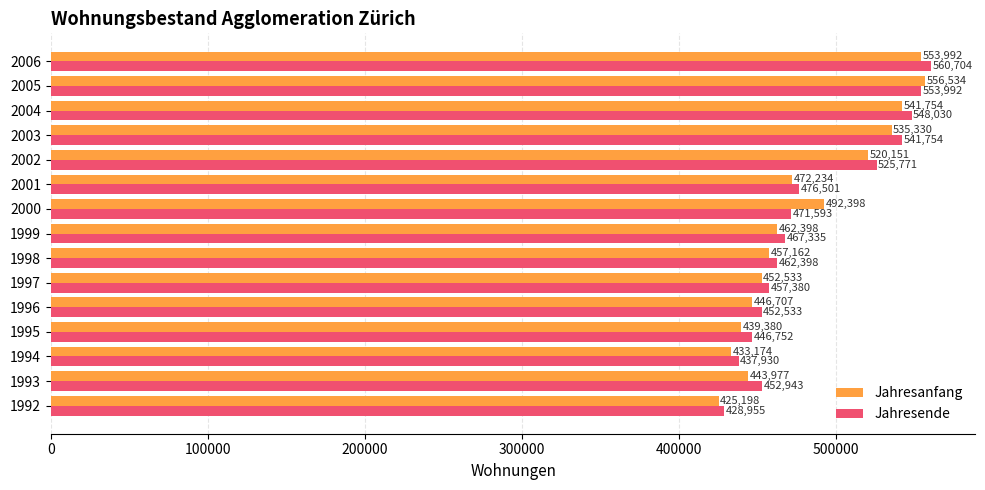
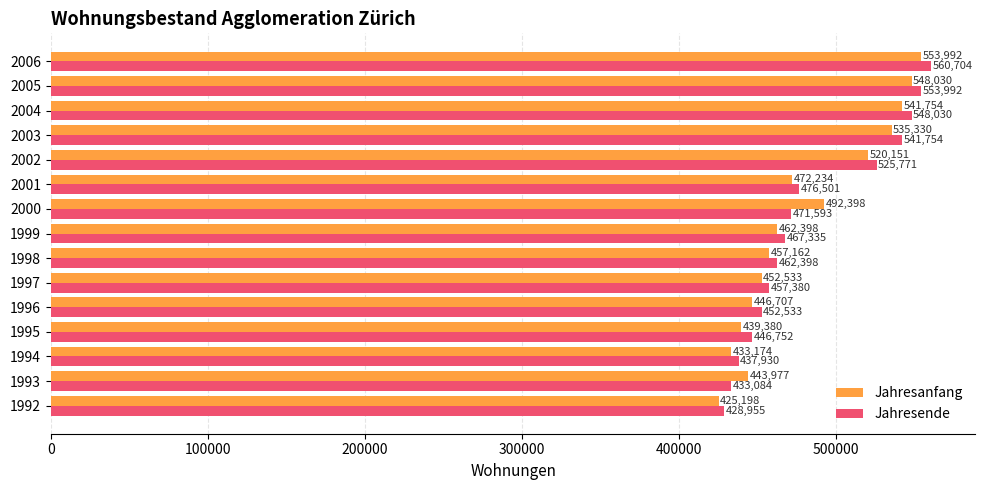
  {
    "Jahresanfang": {
      "2006": "553,992",
-     "2005": "556,534",
+     "2005": "548,030",
      "2004": "541,754",
      "2003": "535,330",
      "2002": "520,151",
      "2001": "472,234",
      "2000": "492,398",
      "1999": "462,398",
      "1998": "457,162",
      "1997": "452,533",
      "1996": "446,707",
      "1995": "439,380",
      "1994": "433,174",
      "1993": "443,977",
      "1992": "425,198"
    },
    "Jahresende": {
      "2006": "560,704",
      "2005": "553,992",
      "2004": "548,030",
      "2003": "541,754",
      "2002": "525,771",
      "2001": "476,501",
      "2000": "471,593",
      "1999": "467,335",
      "1998": "462,398",
      "1997": "457,380",
      "1996": "452,533",
      "1995": "446,752",
      "1994": "437,930",
-     "1993": "452,943",
+     "1993": "433,084",
      "1992": "428,955"
    }
  }
